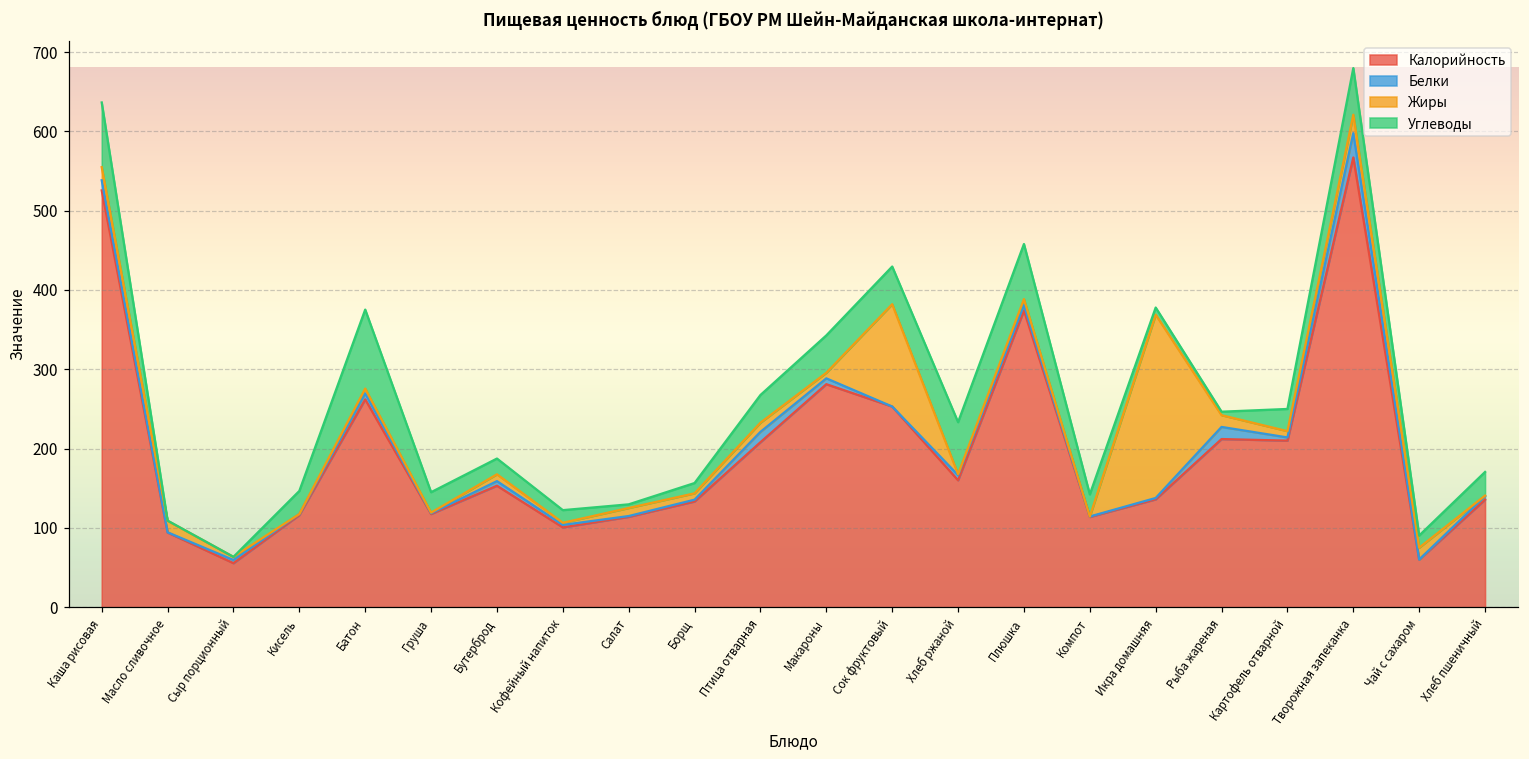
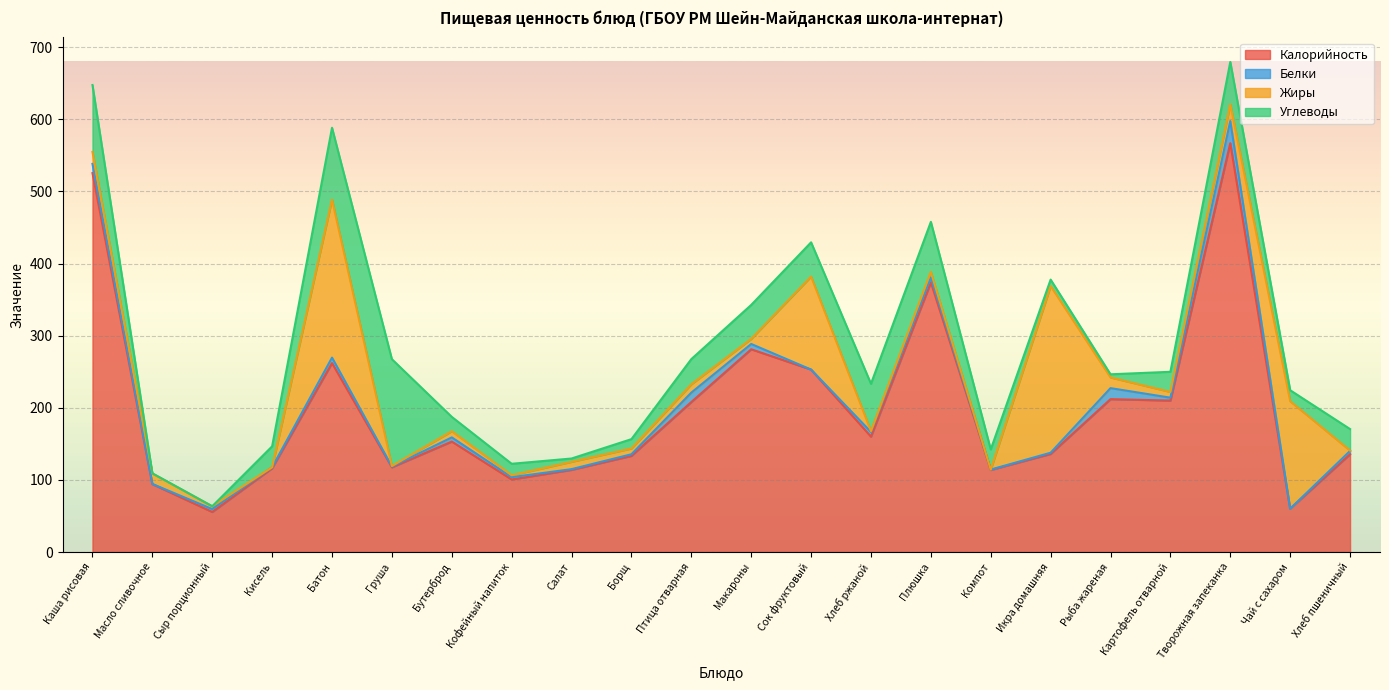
  {
    "Калорийность": {
      "Каша рисовая": 530,
      "Сыр порционный": 60,
      "Батон": 260,
      "Бутерброд": 150,
      "Птица отварная": 210,
      "Макароны": 280,
      "Хлеб ржаной": 160,
      "Плюшка": 370,
      "Рыба жареная": 210,
      "Картофель отварной": 210,
      "Творожная запеканка": 570,
      "Хлеб пшеничный": 140
    },
    "Белки": {
      "Каша рисовая": 10,
      "Сыр порционный": 0,
      "Батон": 10,
      "Бутерброд": 10,
      "Птица отварная": 10,
      "Макароны": 10,
      "Плюшка": 10,
      "Рыба жареная": 20,
      "Картофель отварной": 0,
      "Творожная запеканка": 30
    },
    "Жиры": {
      "Каша рисовая": 20,
-     "Батон": 10,
+     "Батон": 220,
      "Бутерброд": 10,
      "Салат": 10,
      "Борщ": 10,
      "Птица отварная": 10,
      "Макароны": 10,
      "Сок фруктовый": 130,
      "Плюшка": 10,
      "Икра домашняя": 230,
      "Рыба жареная": 10,
      "Картофель отварной": 10,
      "Творожная запеканка": 20,
-     "Чай с сахаром": 10
+     "Чай с сахаром": 150
    },
    "Углеводы": {
-     "Каша рисовая": 80,
+     "Каша рисовая": 90,
      "Кисель": 30,
      "Батон": 100,
-     "Груша": 30,
+     "Груша": 150,
      "Бутерброд": 20,
      "Кофейный напиток": 20,
      "Салат": 0,
      "Борщ": 10,
      "Птица отварная": 30,
      "Макароны": 50,
      "Сок фруктовый": 50,
      "Хлеб ржаной": 70,
      "Плюшка": 70,
      "Компот": 30,
      "Икра домашняя": 10,
      "Рыба жареная": 0,
      "Картофель отварной": 30,
      "Творожная запеканка": 60,
      "Чай с сахаром": 20,
      "Хлеб пшеничный": 30
    }
  }
